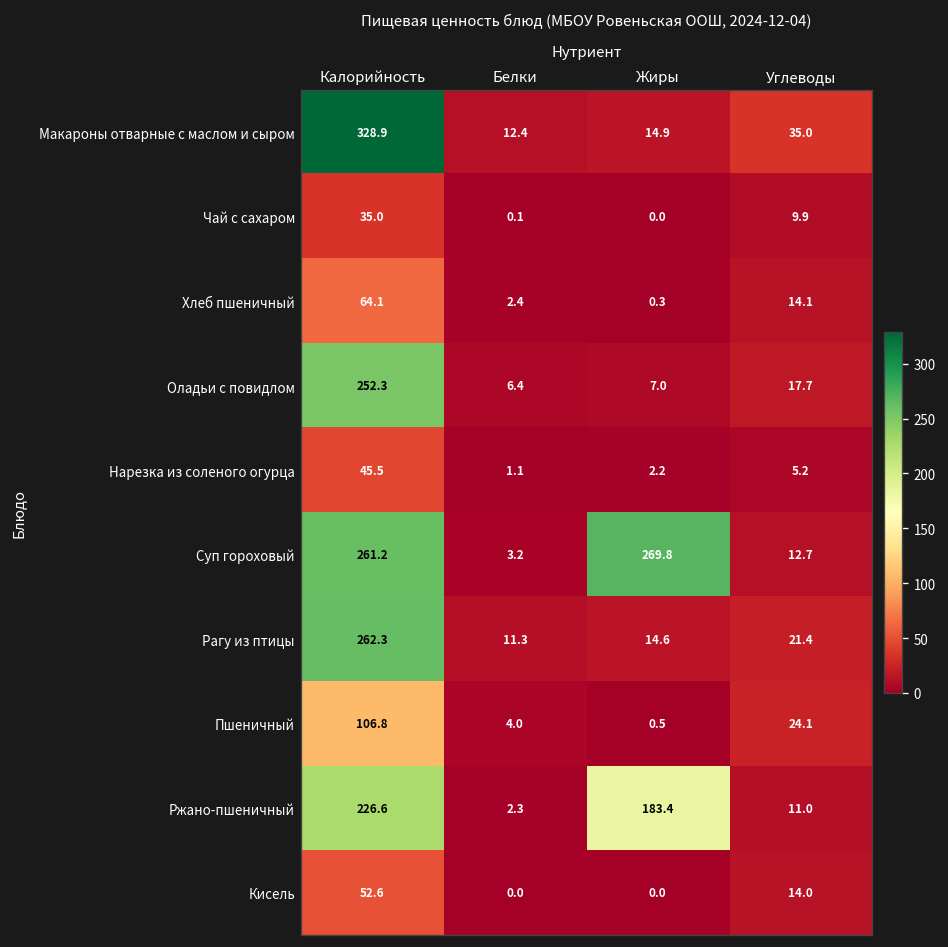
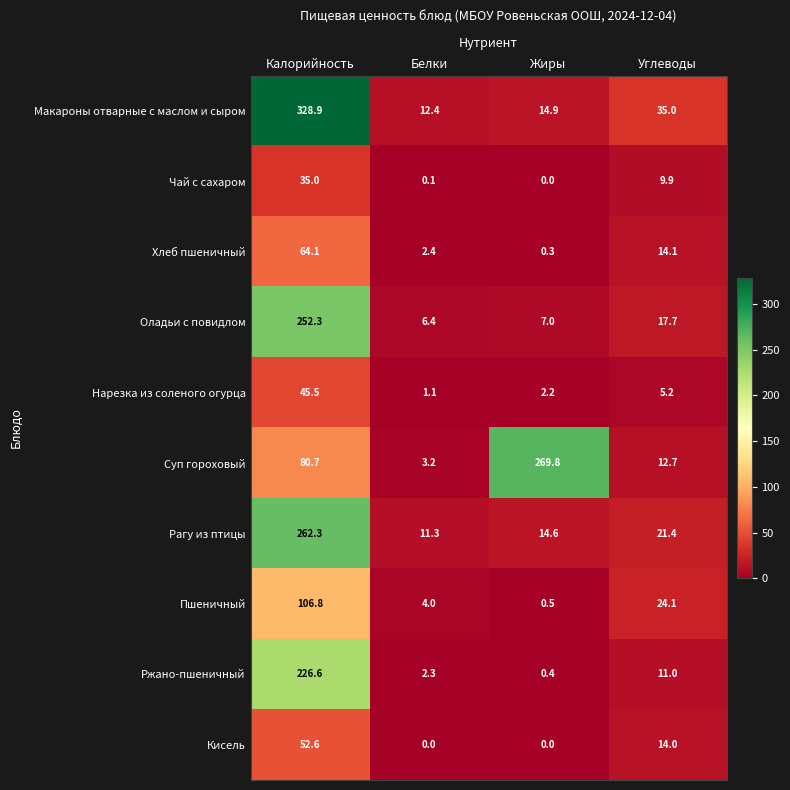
  {
    "Макароны отварные с маслом и сыром": {
      "Калорийность": 328.9,
      "Белки": 12.4,
      "Жиры": 14.9,
      "Углеводы": 35.0
    },
    "Чай с сахаром": {
      "Калорийность": 35.0,
      "Белки": 0.1,
      "Жиры": 0.0,
      "Углеводы": 9.9
    },
    "Хлеб пшеничный": {
      "Калорийность": 64.1,
      "Белки": 2.4,
      "Жиры": 0.3,
      "Углеводы": 14.1
    },
    "Оладьи с повидлом": {
      "Калорийность": 252.3,
      "Белки": 6.4,
      "Жиры": 7.0,
      "Углеводы": 17.7
    },
    "Нарезка из соленого огурца": {
      "Калорийность": 45.5,
      "Белки": 1.1,
      "Жиры": 2.2,
      "Углеводы": 5.2
    },
    "Суп гороховый": {
-     "Калорийность": 261.2,
+     "Калорийность": 80.7,
      "Белки": 3.2,
      "Жиры": 269.8,
      "Углеводы": 12.7
    },
    "Рагу из птицы": {
      "Калорийность": 262.3,
      "Белки": 11.3,
      "Жиры": 14.6,
      "Углеводы": 21.4
    },
    "Пшеничный": {
      "Калорийность": 106.8,
      "Белки": 4.0,
      "Жиры": 0.5,
      "Углеводы": 24.1
    },
    "Ржано-пшеничный": {
      "Калорийность": 226.6,
      "Белки": 2.3,
-     "Жиры": 183.4,
+     "Жиры": 0.4,
      "Углеводы": 11.0
    },
    "Кисель": {
      "Калорийность": 52.6,
      "Белки": 0.0,
      "Жиры": 0.0,
      "Углеводы": 14.0
    }
  }
